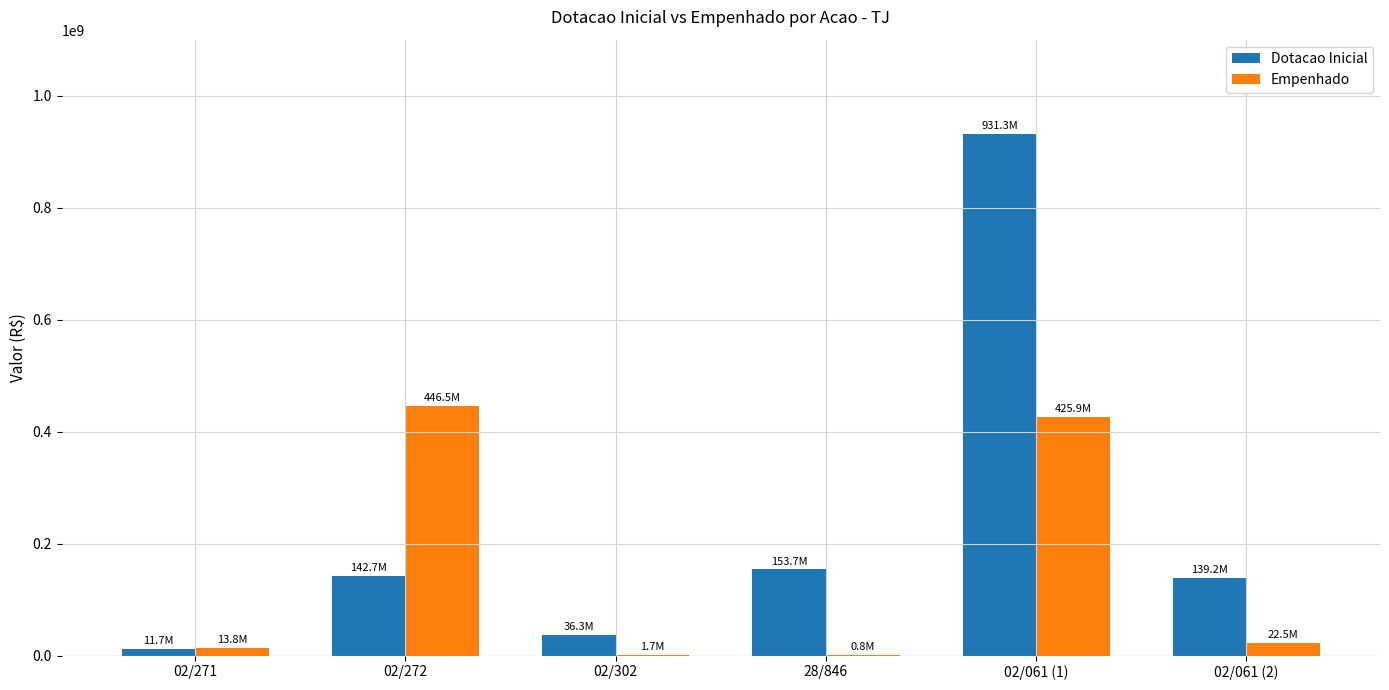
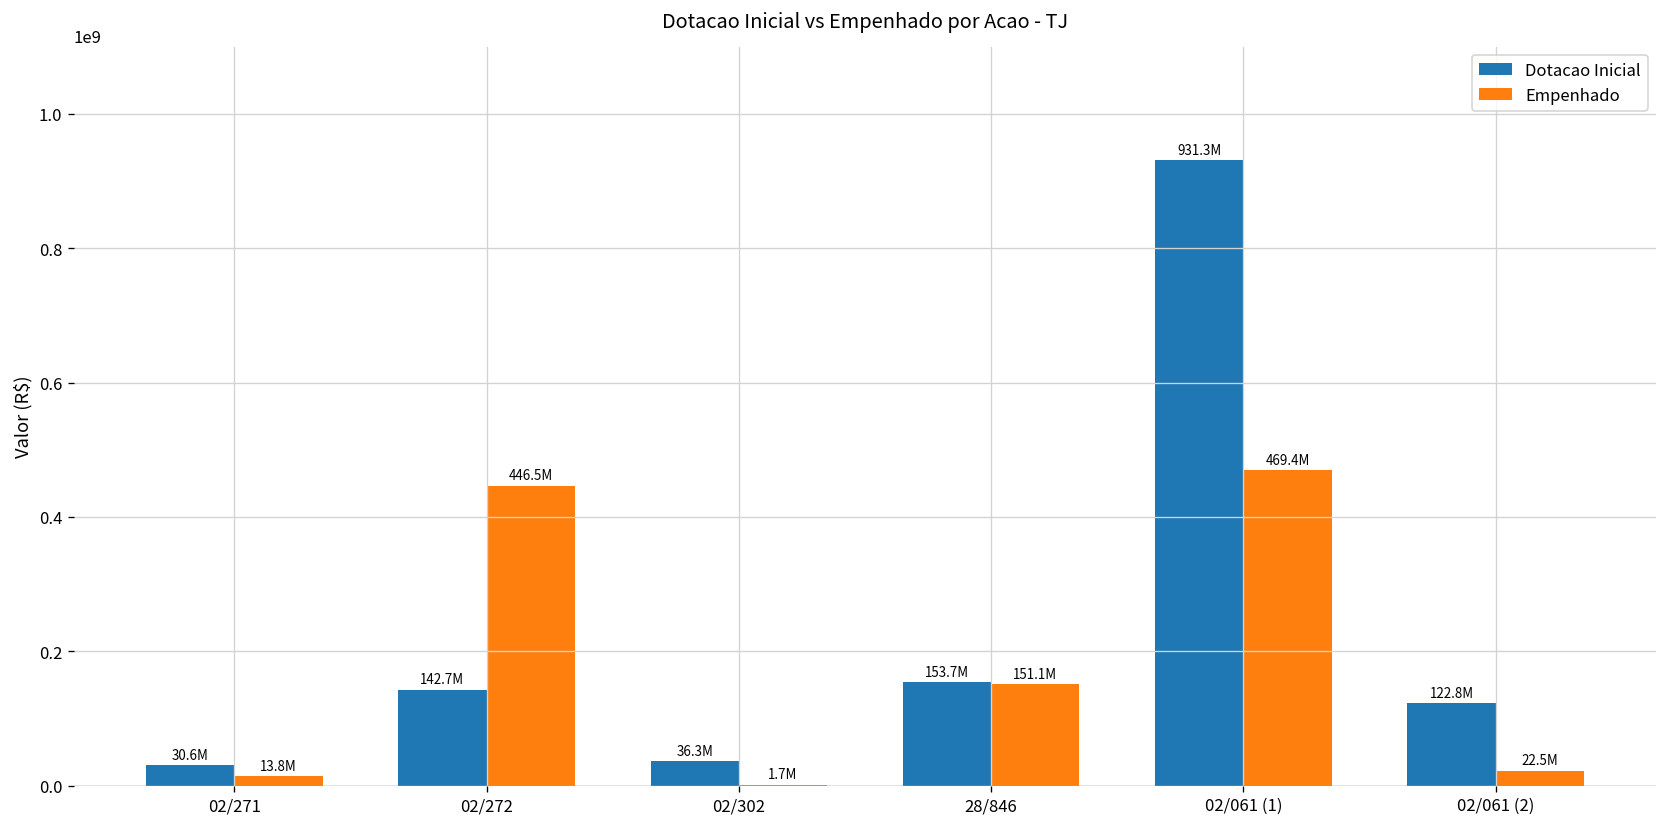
  {
    "Dotacao Inicial": {
-     "02/271": "11.7M",
+     "02/271": "30.6M",
      "02/272": "142.7M",
      "02/302": "36.3M",
      "28/846": "153.7M",
      "02/061 (1)": "931.3M",
-     "02/061 (2)": "139.2M"
+     "02/061 (2)": "122.8M"
    },
    "Empenhado": {
      "02/271": "13.8M",
      "02/272": "446.5M",
      "02/302": "1.7M",
-     "28/846": "0.8M",
-     "02/061 (1)": "425.9M",
+     "28/846": "151.1M",
+     "02/061 (1)": "469.4M",
      "02/061 (2)": "22.5M"
    }
  }
